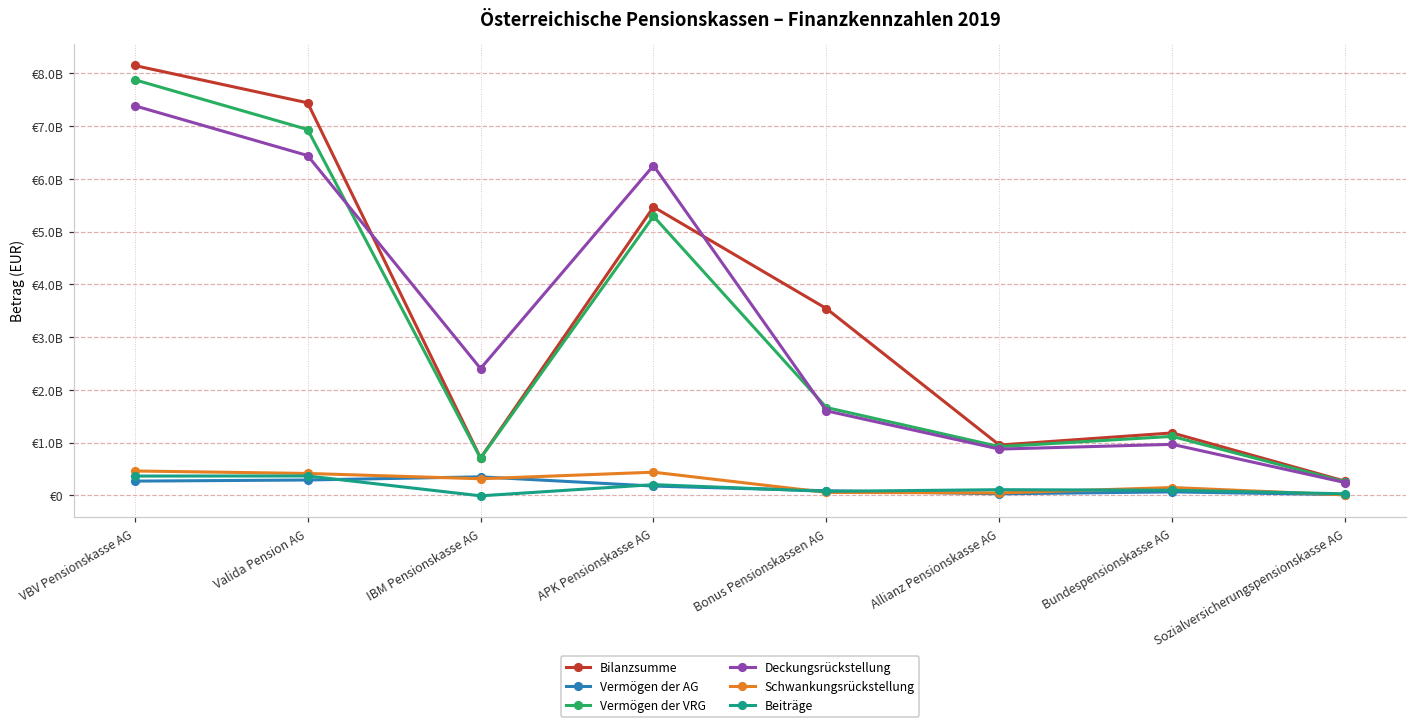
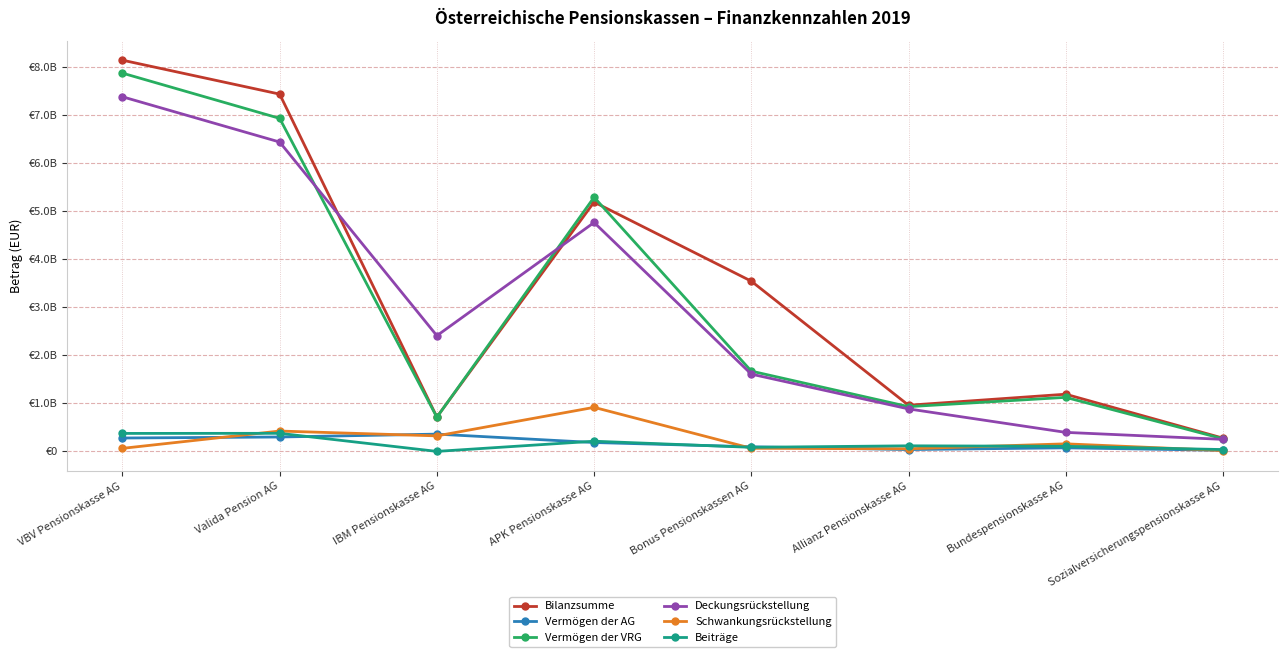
  {
    "Bilanzsumme": {
      "VBV Pensionskasse AG": "€8100000000",
      "Valida Pension AG": "€7400000000",
-     "APK Pensionskasse AG": "€5500000000",
+     "APK Pensionskasse AG": "€5200000000",
      "Bonus Pensionskassen AG": "€3500000000",
      "Bundespensionskasse AG": "€1200000000"
    },
    "Vermögen der AG": {
      "VBV Pensionskasse AG": "€300000000",
      "Valida Pension AG": "€300000000"
    },
    "Deckungsrückstellung": {
      "VBV Pensionskasse AG": "€7400000000",
      "Valida Pension AG": "€6400000000",
      "IBM Pensionskasse AG": "€2400000000",
-     "APK Pensionskasse AG": "€6300000000",
+     "APK Pensionskasse AG": "€4800000000",
      "Bonus Pensionskassen AG": "€1600000000",
-     "Bundespensionskasse AG": "€1000000000"
+     "Bundespensionskasse AG": "€400000000"
    },
    "Schwankungsrückstellung": {
-     "VBV Pensionskasse AG": "€500000000",
-     "APK Pensionskasse AG": "€400000000"
+     "VBV Pensionskasse AG": "€100000000",
+     "APK Pensionskasse AG": "€900000000"
    }
  }
